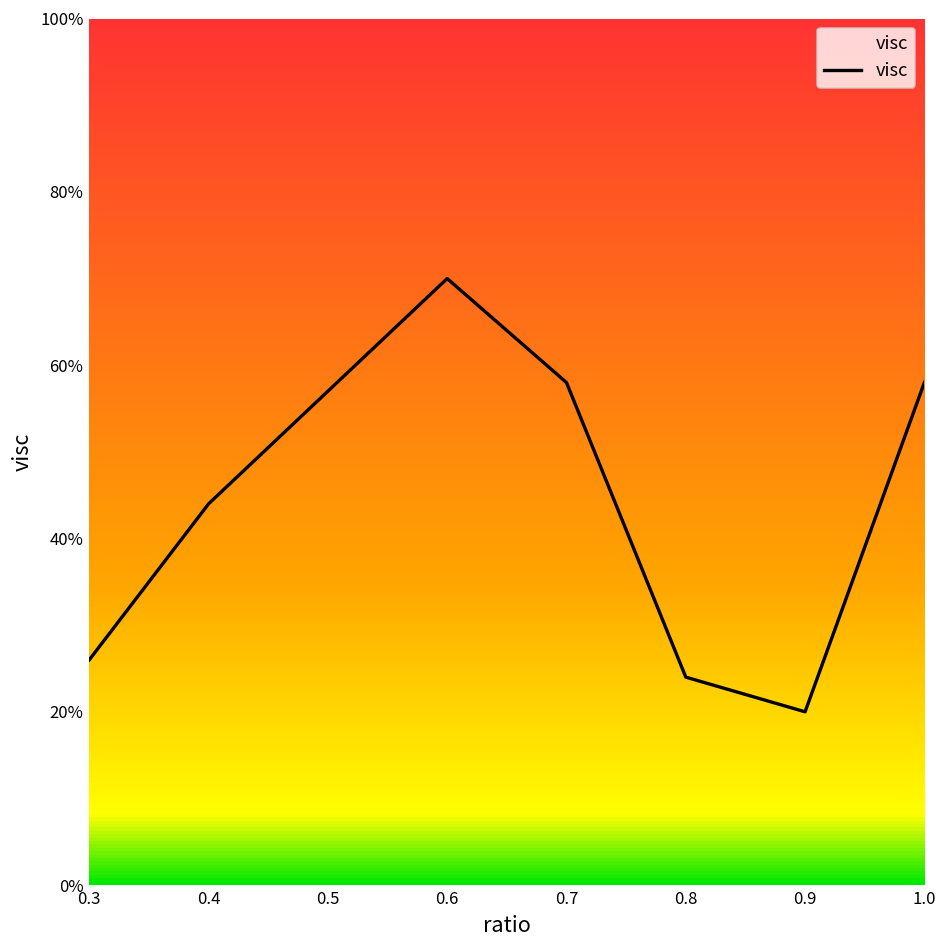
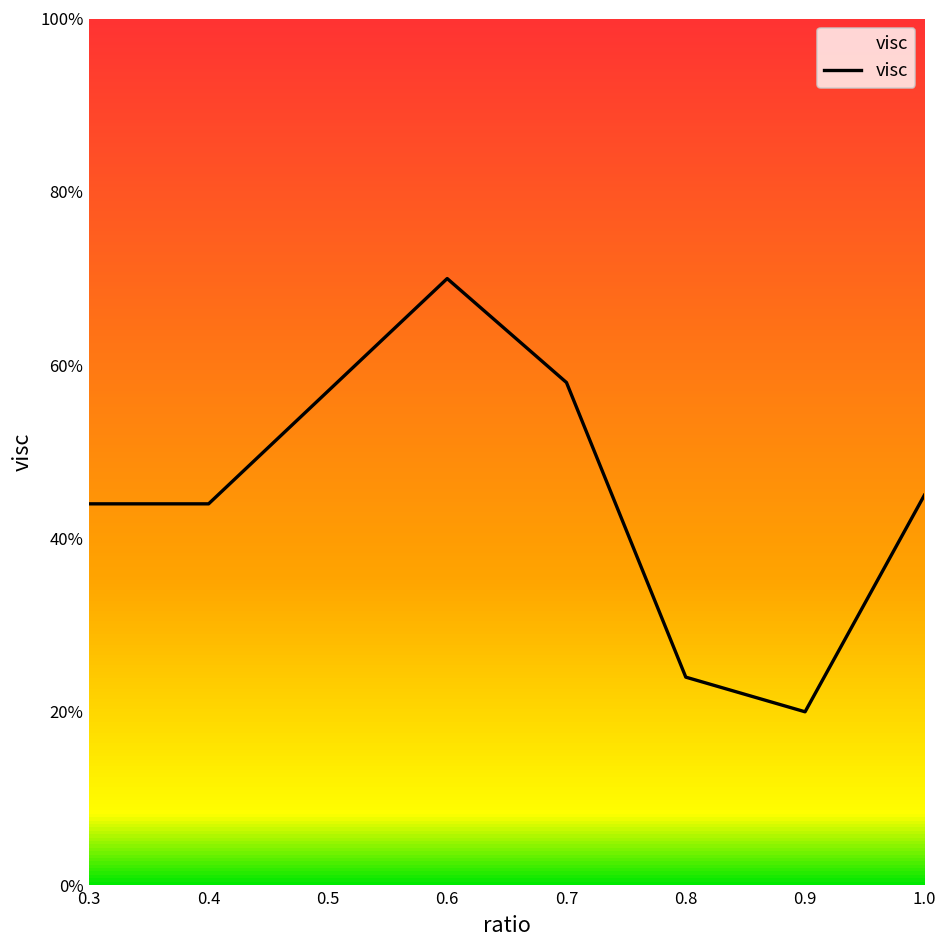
  {
-   "0.3": "26%",
+   "0.3": "44%",
    "0.4": "44%",
    "0.5": "57%",
    "0.6": "70%",
    "0.7": "58%",
    "0.8": "24%",
    "0.9": "20%",
-   "1.0": "58%"
+   "1.0": "45%"
  }
